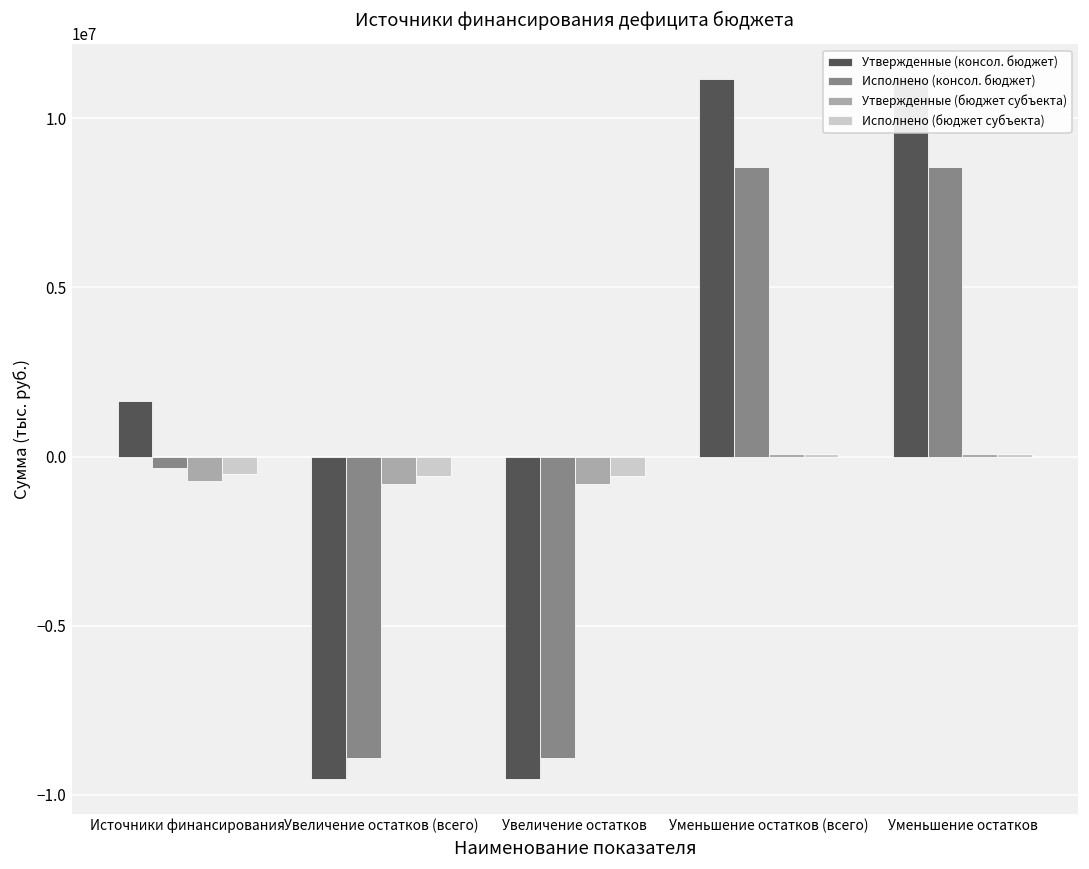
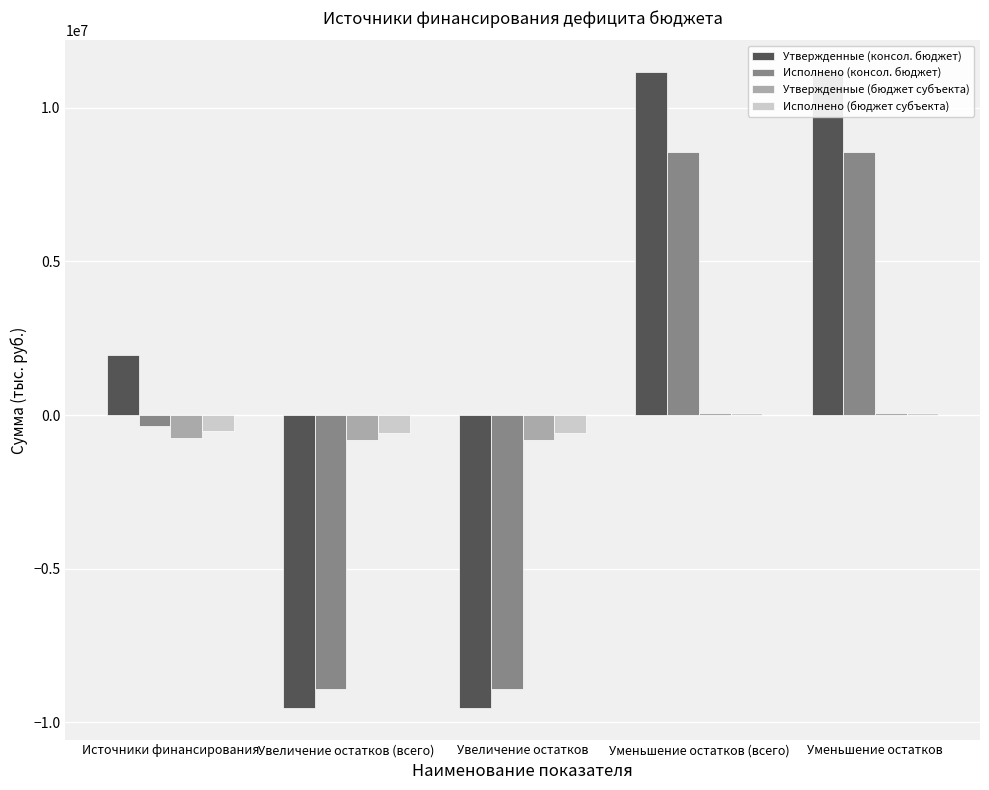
  {
    "Утвержденные (консол. бюджет)": {
-     "Источники финансирования": 1600000,
+     "Источники финансирования": 1900000,
      "Увеличение остатков (всего)": -9500000,
      "Увеличение остатков": -9500000,
      "Уменьшение остатков (всего)": 11200000
    }
  }
